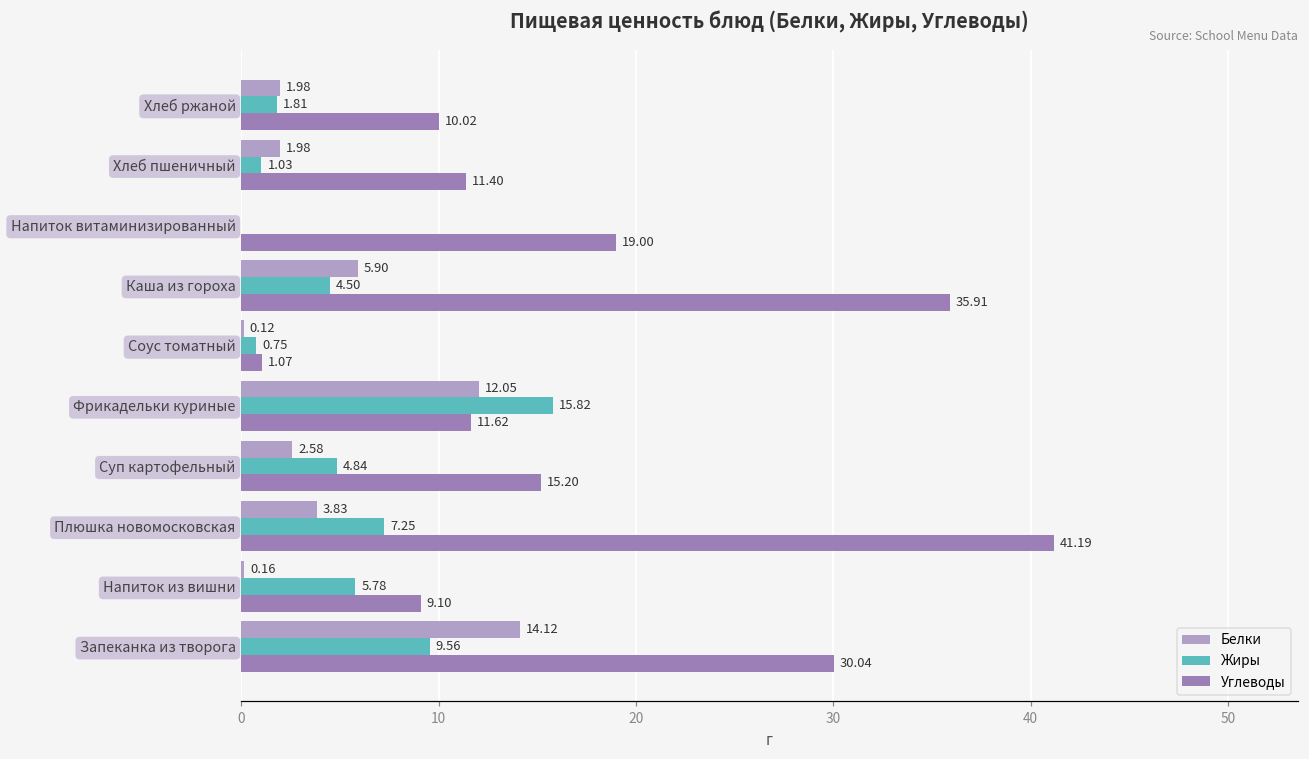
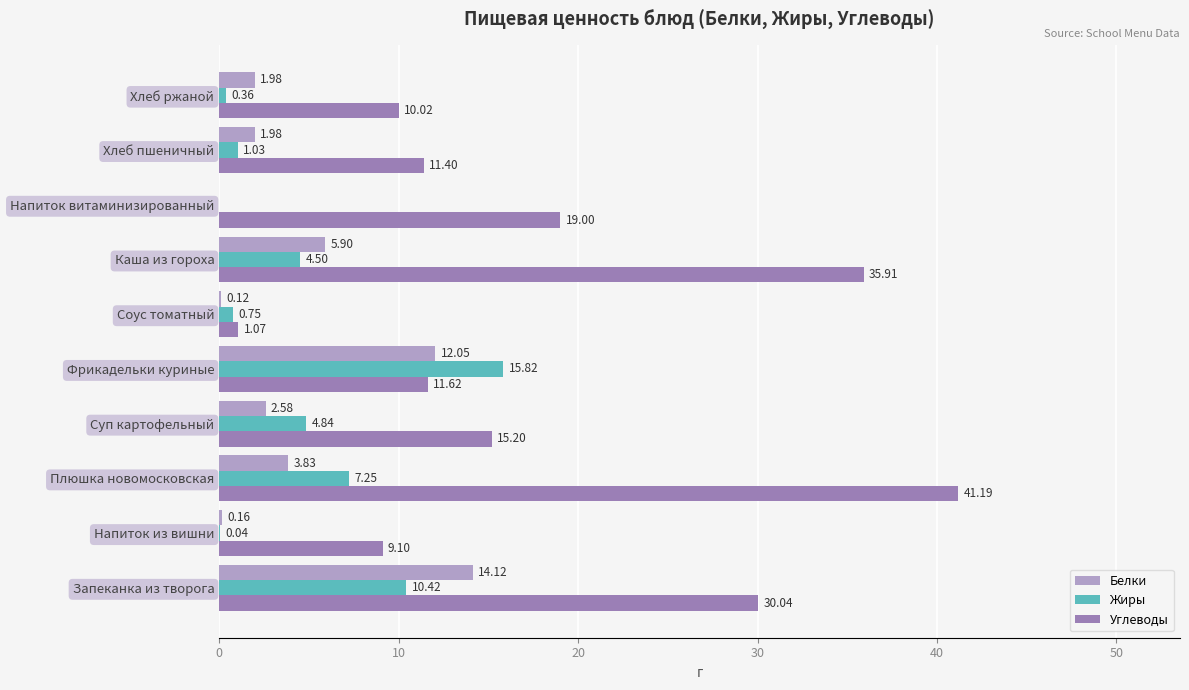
  {
    "Жиры": {
-     "Хлеб ржаной": 1.81,
+     "Хлеб ржаной": 0.36,
      "Хлеб пшеничный": 1.03,
      "Каша из гороха": 4.50,
      "Соус томатный": 0.75,
      "Фрикадельки куриные": 15.82,
      "Суп картофельный": 4.84,
      "Плюшка новомосковская": 7.25,
-     "Напиток из вишни": 5.78,
-     "Запеканка из творога": 9.56
+     "Напиток из вишни": 0.04,
+     "Запеканка из творога": 10.42
    }
  }
